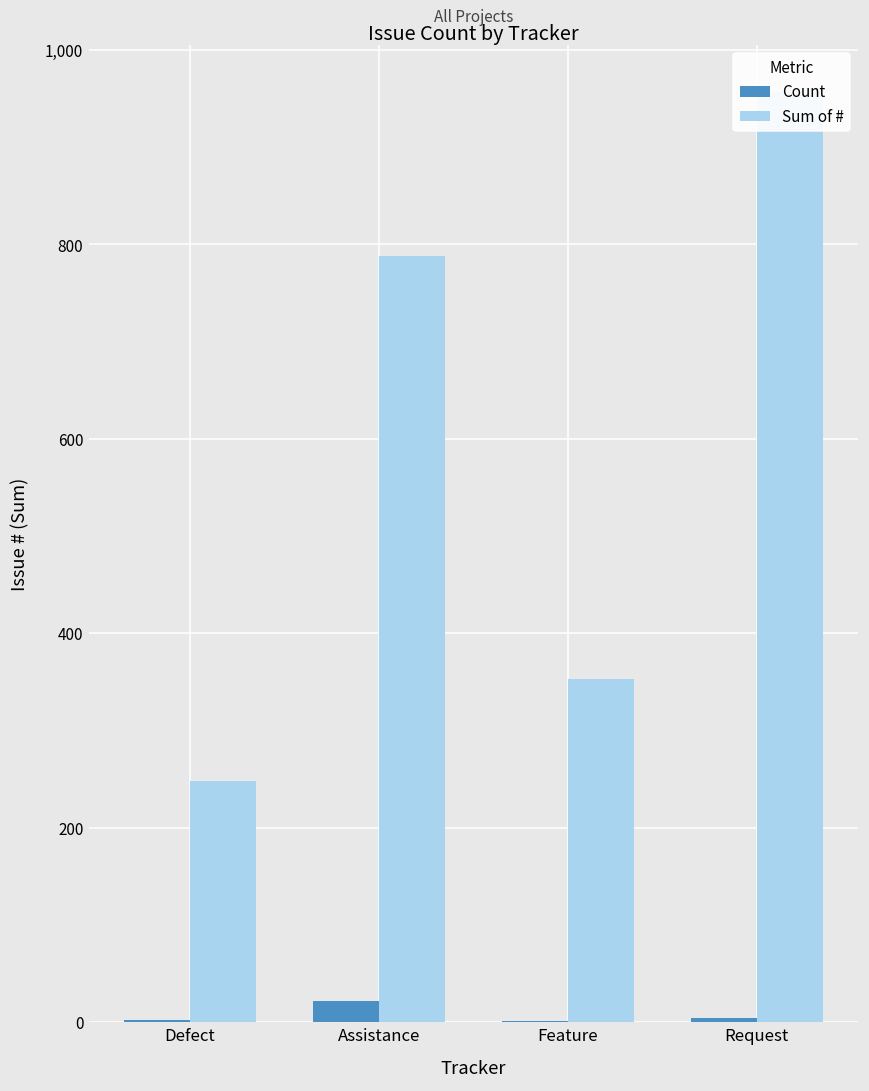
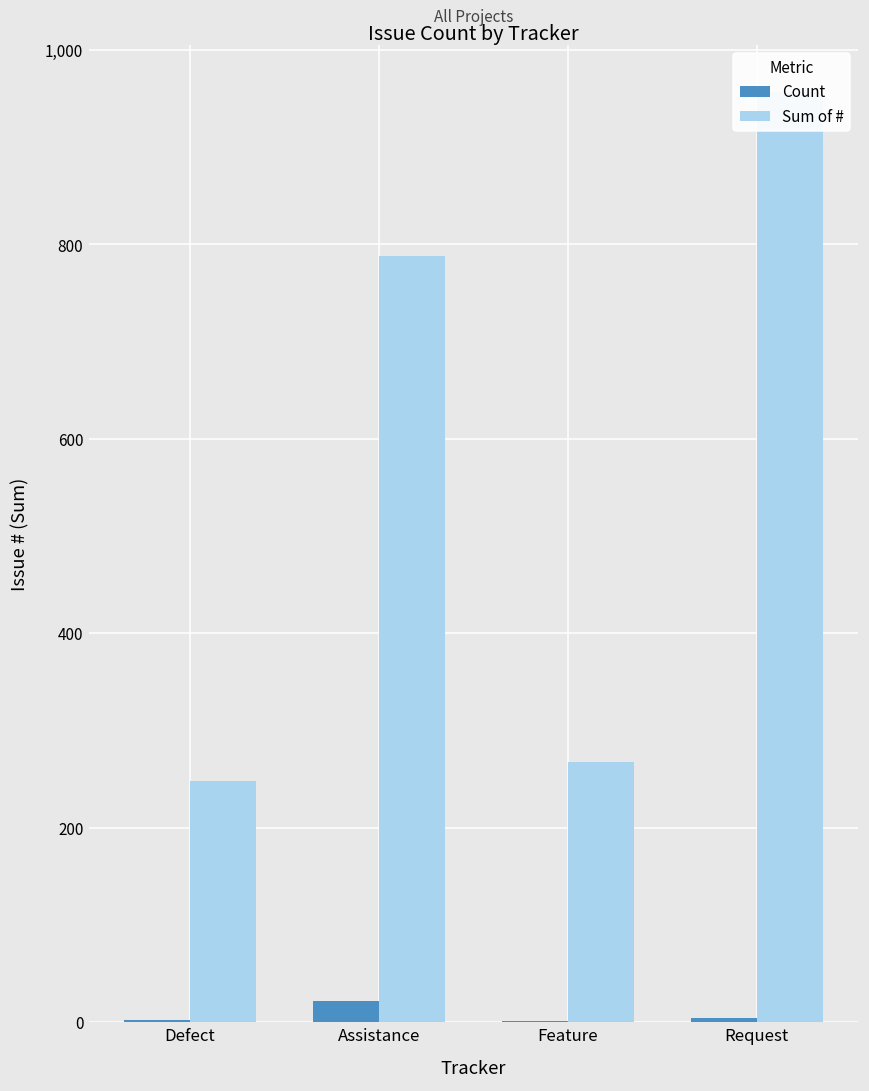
  {
    "Count": {
      "Assistance": 20,
      "Request": 0
    },
    "Sum of #": {
      "Defect": 250,
      "Assistance": 790,
-     "Feature": 350
+     "Feature": 270
    }
  }
